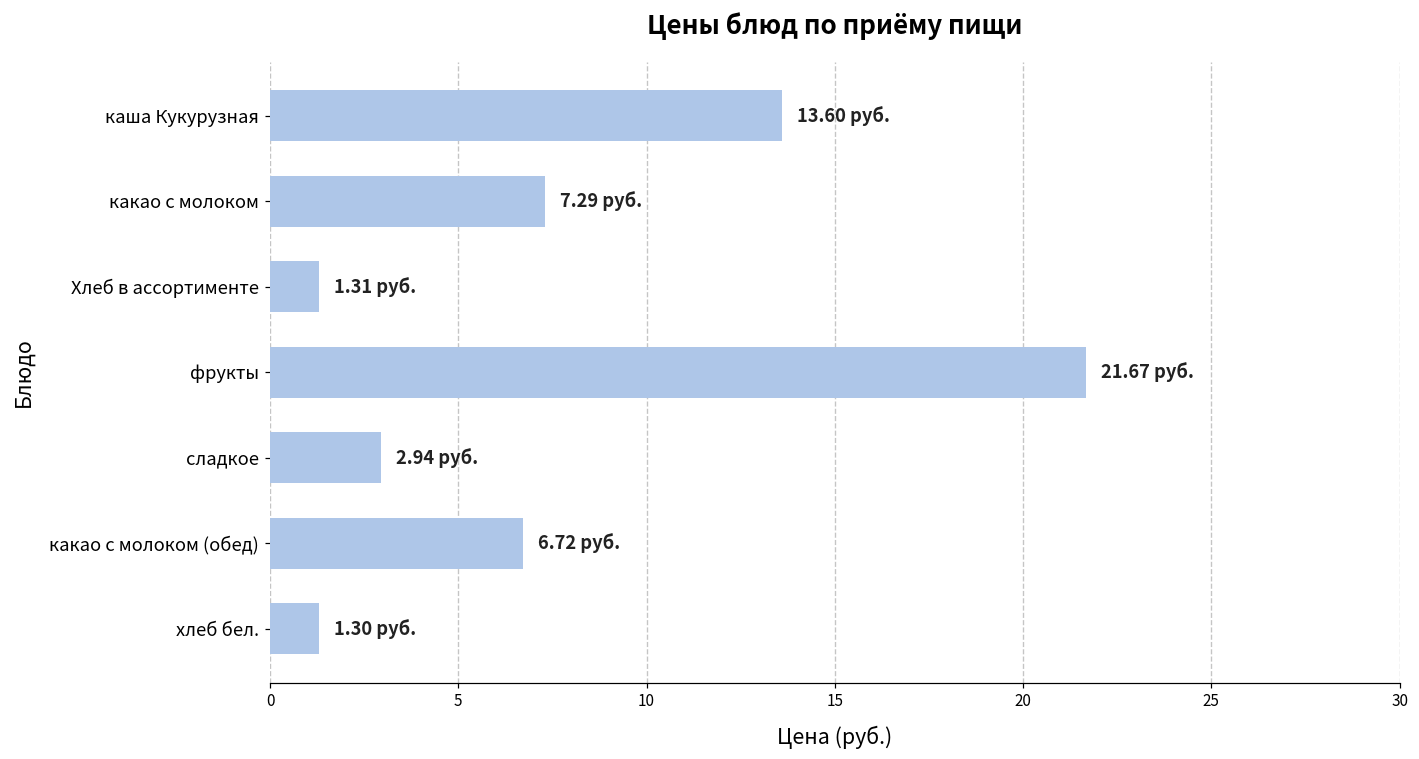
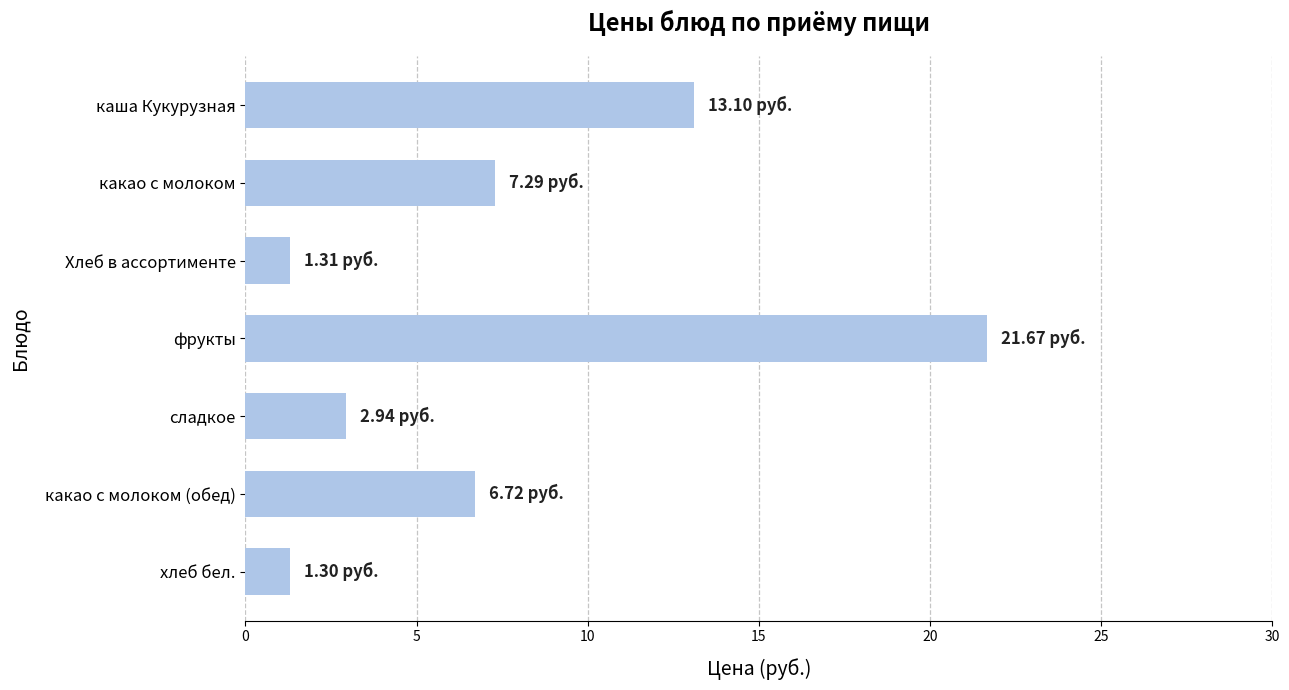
  {
-   "каша Кукурузная": 13.60,
+   "каша Кукурузная": 13.10,
    "какао с молоком": 7.29,
    "Хлеб в ассортименте": 1.31,
    "фрукты": 21.67,
    "сладкое": 2.94,
    "какао с молоком (обед)": 6.72,
    "хлеб бел.": 1.30
  }
